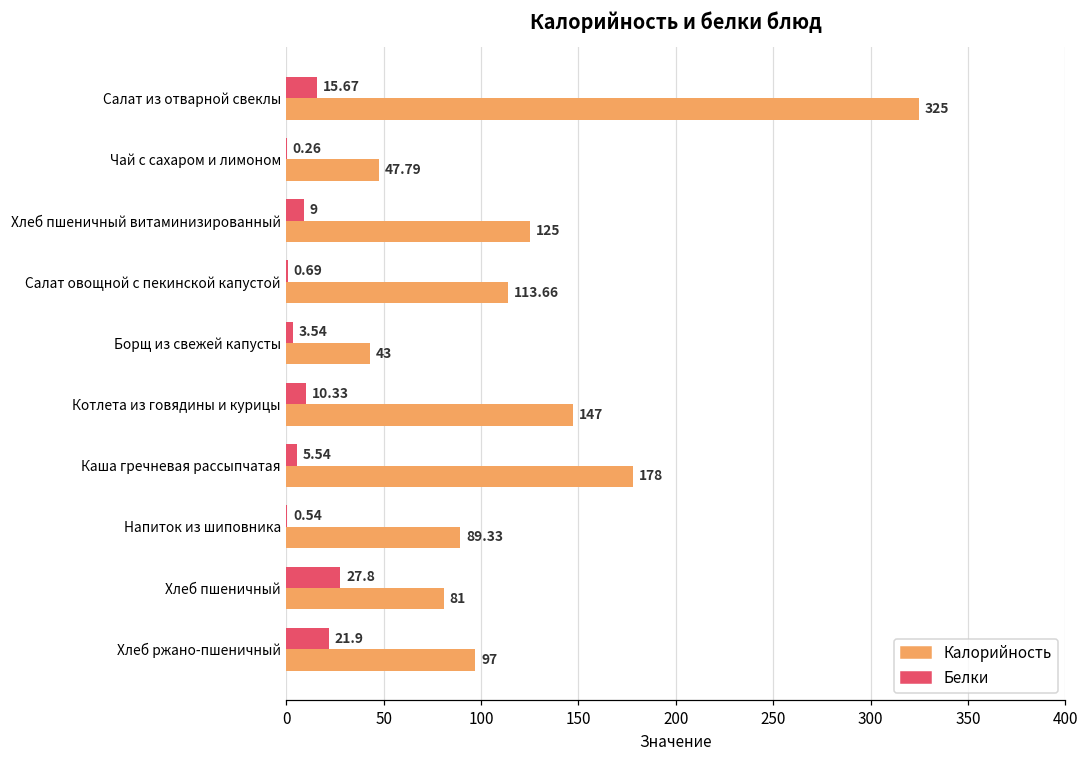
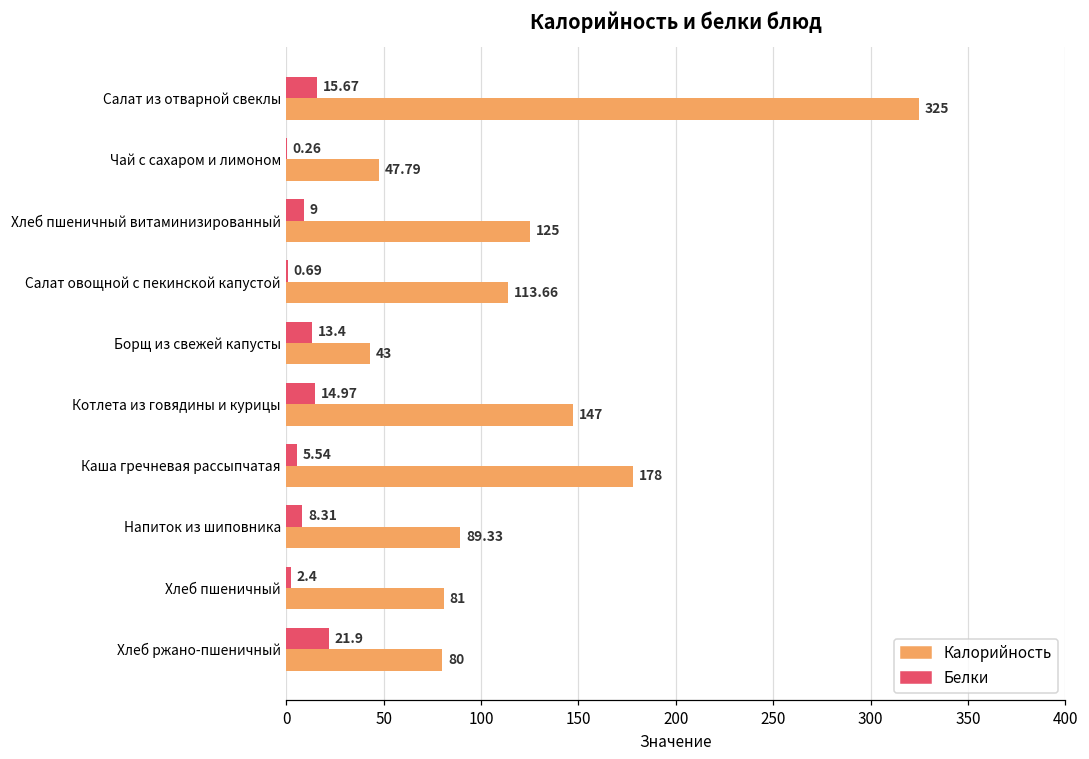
  {
    "Калорийность": {
      "Салат из отварной свеклы": 325,
      "Чай с сахаром и лимоном": 47.79,
      "Хлеб пшеничный витаминизированный": 125,
      "Салат овощной с пекинской капустой": 113.66,
      "Борщ из свежей капусты": 43,
      "Котлета из говядины и курицы": 147,
      "Каша гречневая рассыпчатая": 178,
      "Напиток из шиповника": 89.33,
      "Хлеб пшеничный": 81,
-     "Хлеб ржано-пшеничный": 97
+     "Хлеб ржано-пшеничный": 80
    },
    "Белки": {
      "Салат из отварной свеклы": 15.67,
      "Чай с сахаром и лимоном": 0.26,
      "Хлеб пшеничный витаминизированный": 9,
      "Салат овощной с пекинской капустой": 0.69,
-     "Борщ из свежей капусты": 3.54,
-     "Котлета из говядины и курицы": 10.33,
+     "Борщ из свежей капусты": 13.4,
+     "Котлета из говядины и курицы": 14.97,
      "Каша гречневая рассыпчатая": 5.54,
-     "Напиток из шиповника": 0.54,
-     "Хлеб пшеничный": 27.8,
+     "Напиток из шиповника": 8.31,
+     "Хлеб пшеничный": 2.4,
      "Хлеб ржано-пшеничный": 21.9
    }
  }
